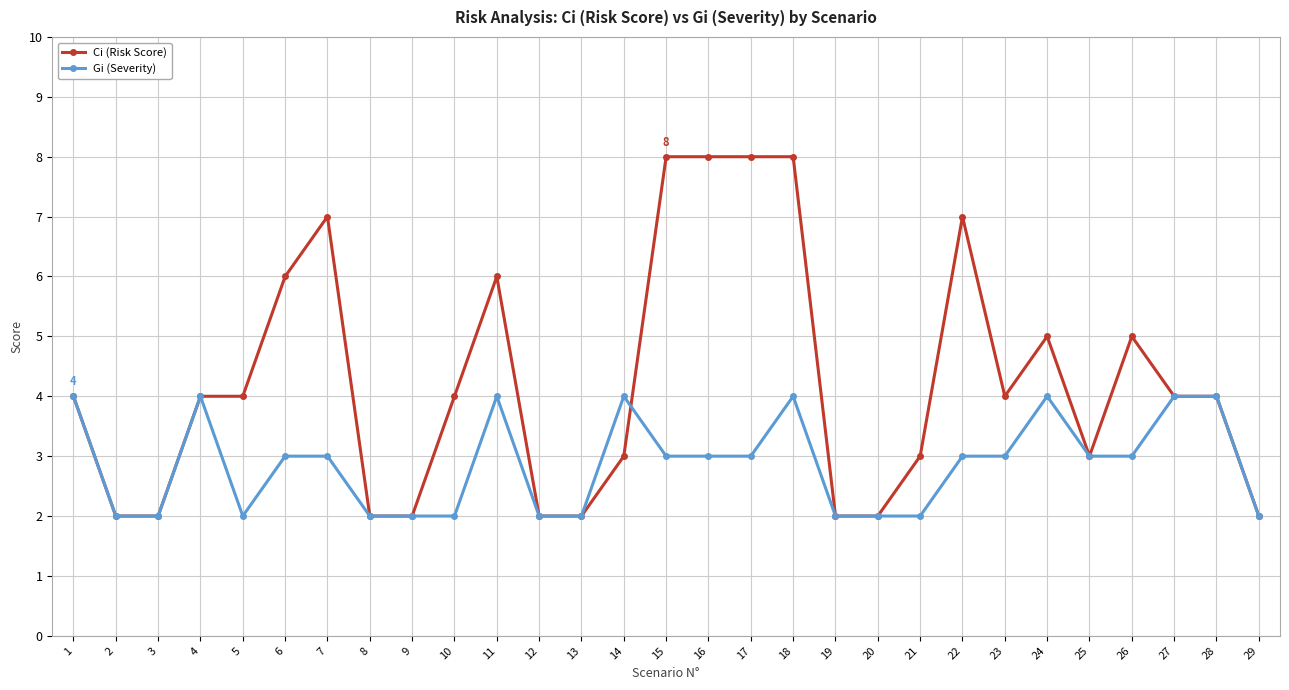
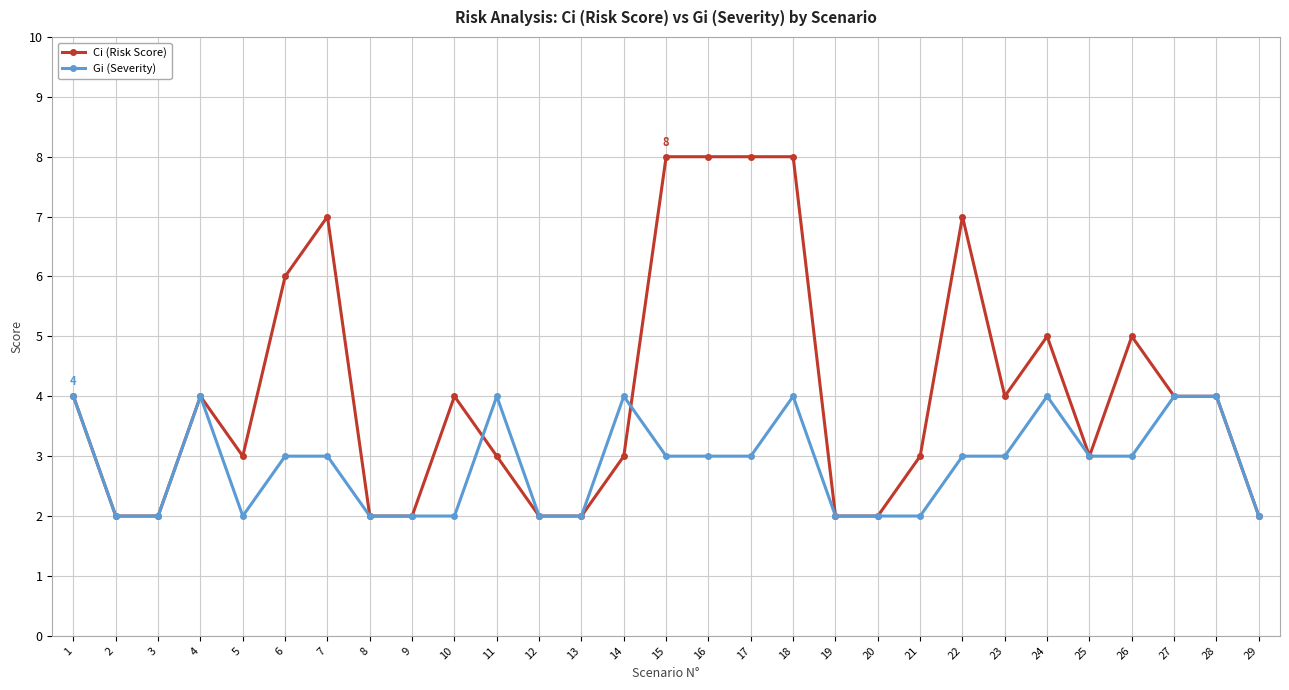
  {
    "Ci (Risk Score)": {
-     "5": 4,
+     "5": 3,
      "6": 6,
      "7": 7,
      "10": 4,
-     "11": 6,
+     "11": 3,
      "14": 3,
      "16": 8,
      "17": 8,
      "18": 8,
      "21": 3,
      "22": 7,
      "23": 4,
      "24": 5,
      "26": 5
    },
    "Gi (Severity)": {
      "5": 2,
      "6": 3,
      "7": 3,
      "10": 2,
      "11": 4,
      "14": 4,
      "15": 3,
      "16": 3,
      "17": 3,
      "18": 4,
      "21": 2,
      "22": 3,
      "23": 3,
      "24": 4,
      "26": 3
    }
  }
